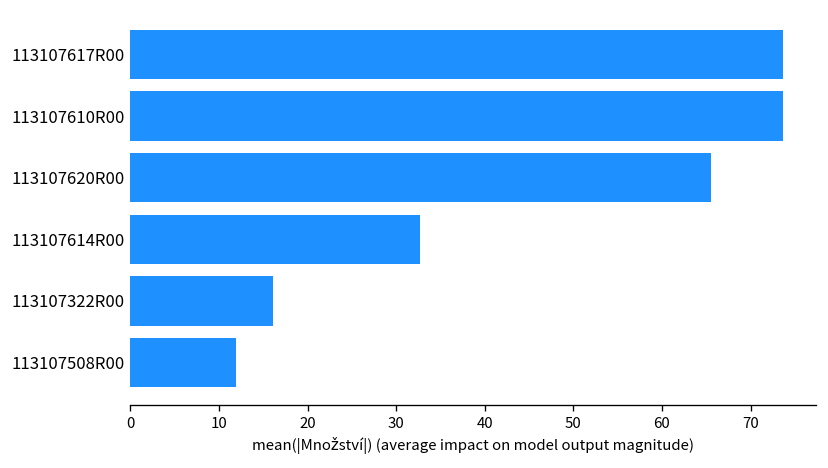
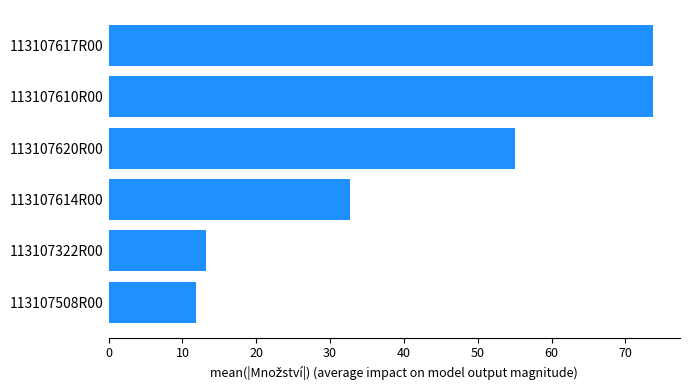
  {
    "113107617R00": 74,
    "113107610R00": 74,
-   "113107620R00": 66,
+   "113107620R00": 55,
    "113107614R00": 33,
-   "113107322R00": 16,
+   "113107322R00": 13,
    "113107508R00": 12
  }
